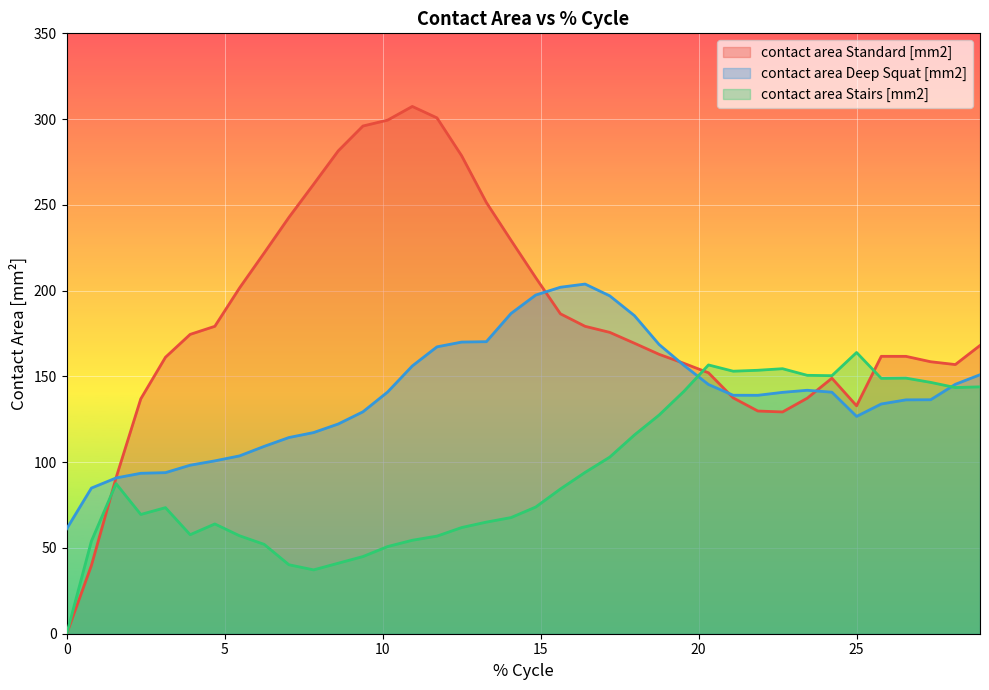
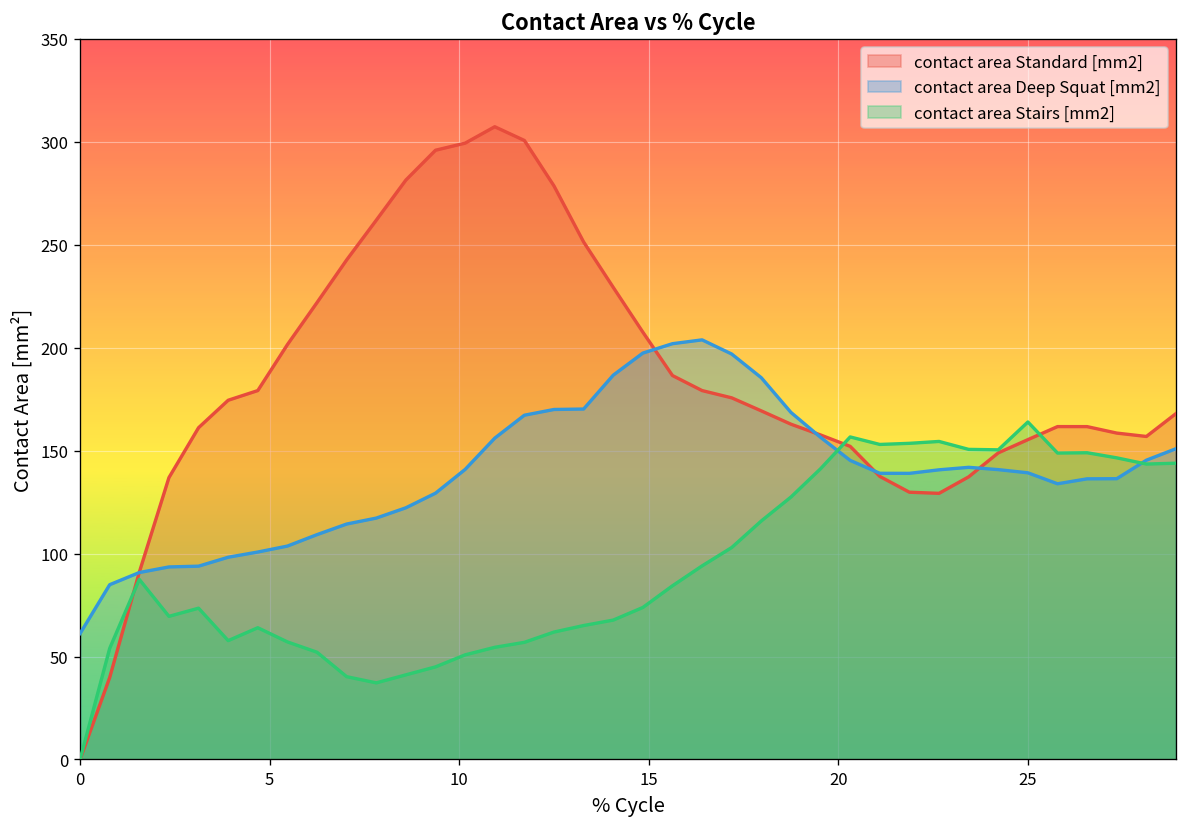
  {
    "contact area Standard [mm2]": {
-     "25": 133
+     "25": 155
    },
    "contact area Deep Squat [mm2]": {
      "0": 61,
-     "25": 127
+     "25": 139
    },
    "contact area Stairs [mm2]": {
      "25": 164
    }
  }
